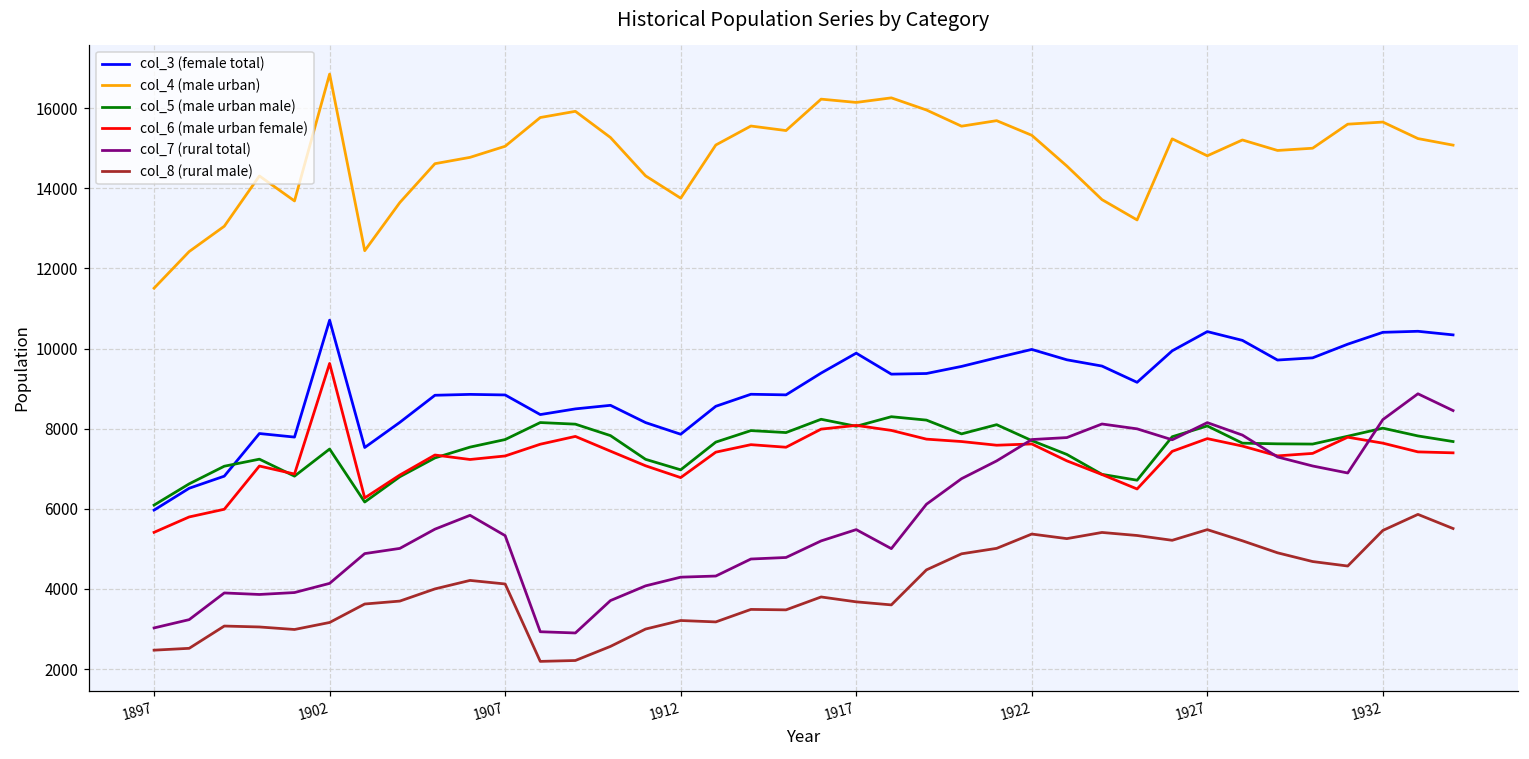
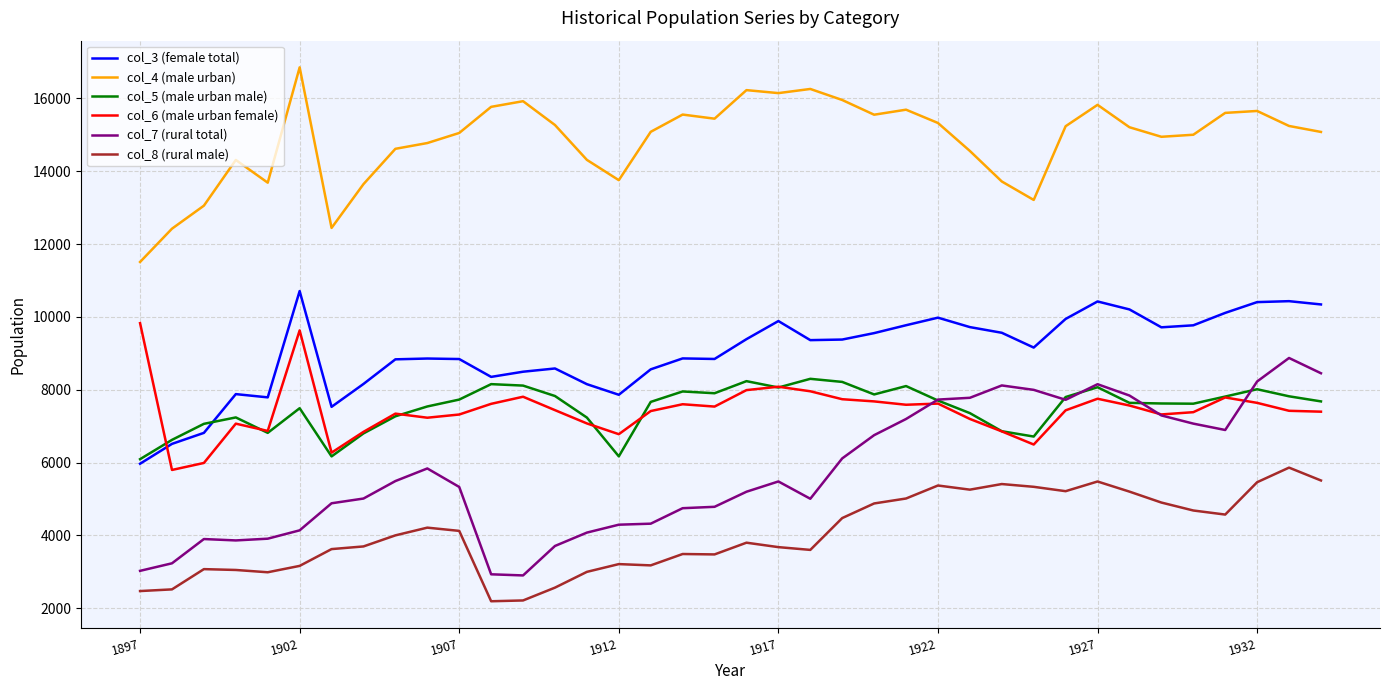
  {
    "col_3 (female total)": {
      "1897": 6000,
      "1902": 10700,
      "1907": 8800,
      "1912": 7900,
      "1917": 9900,
      "1922": 10000,
      "1927": 10400,
      "1932": 10400
    },
    "col_4 (male urban)": {
      "1897": 11500,
      "1902": 16900,
      "1907": 15100,
      "1912": 13800,
      "1917": 16100,
      "1922": 15300,
-     "1927": 14800,
+     "1927": 15800,
      "1932": 15700
    },
    "col_5 (male urban male)": {
      "1897": 6100,
      "1902": 7500,
      "1907": 7700,
-     "1912": 7000,
+     "1912": 6200,
      "1927": 8100,
      "1932": 8000
    },
    "col_6 (male urban female)": {
-     "1897": 5400,
+     "1897": 9800,
      "1902": 9600,
      "1907": 7300,
      "1912": 6800,
      "1922": 7600,
      "1927": 7800,
      "1932": 7600
    },
    "col_7 (rural total)": {
      "1897": 3000,
      "1902": 4100,
      "1907": 5300,
      "1912": 4300,
      "1917": 5500,
      "1927": 8200,
      "1932": 8200
    },
    "col_8 (rural male)": {
      "1897": 2500,
      "1902": 3200,
      "1907": 4100,
      "1912": 3200,
      "1917": 3700,
      "1922": 5400,
      "1927": 5500,
      "1932": 5500
    }
  }
